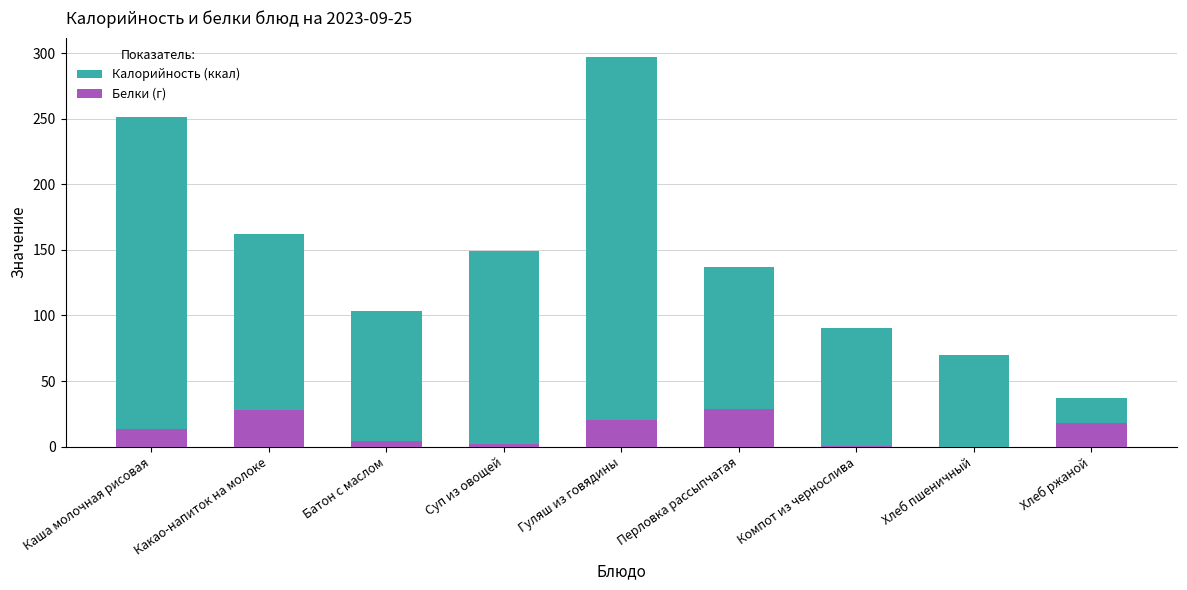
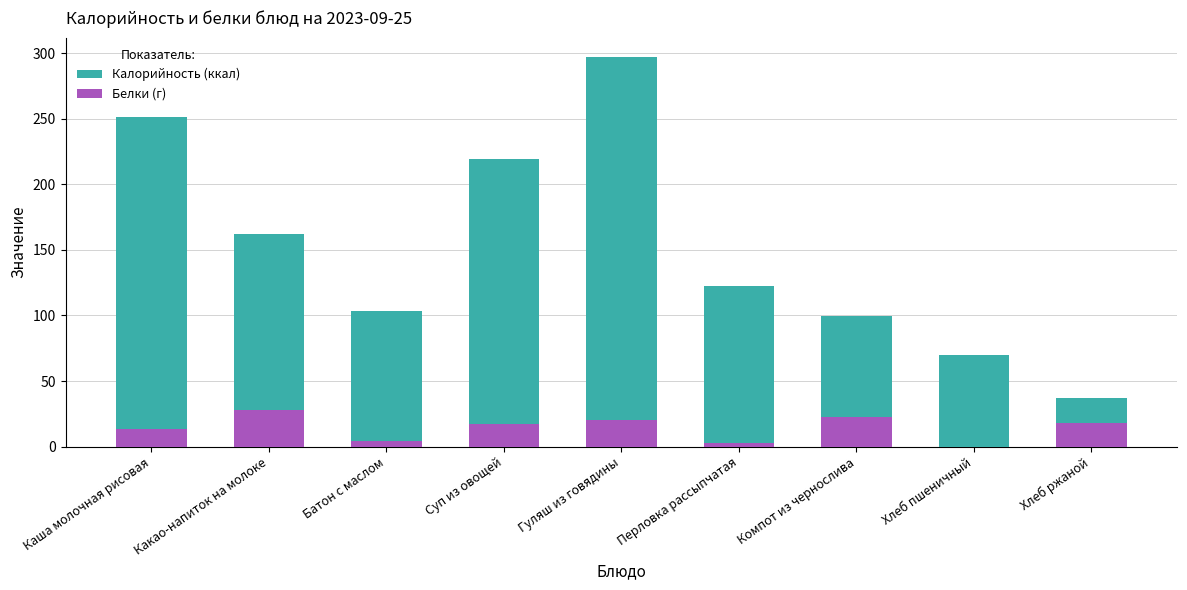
  {
    "Калорийность (ккал)": {
      "Каша молочная рисовая": 251,
      "Какао-напиток на молоке": 162,
      "Батон с маслом": 104,
-     "Суп из овощей": 149,
+     "Суп из овощей": 220,
      "Гуляш из говядины": 297,
-     "Перловка рассыпчатая": 137,
-     "Компот из чернослива": 91,
+     "Перловка рассыпчатая": 122,
+     "Компот из чернослива": 100,
      "Хлеб пшеничный": 70,
      "Хлеб ржаной": 37
    },
    "Белки (г)": {
-     "Суп из овощей": 2,
-     "Перловка рассыпчатая": 29,
-     "Компот из чернослива": 0,
+     "Суп из овощей": 18,
+     "Перловка рассыпчатая": 3,
+     "Компот из чернослива": 23,
      "Хлеб пшеничный": 0
    }
  }
